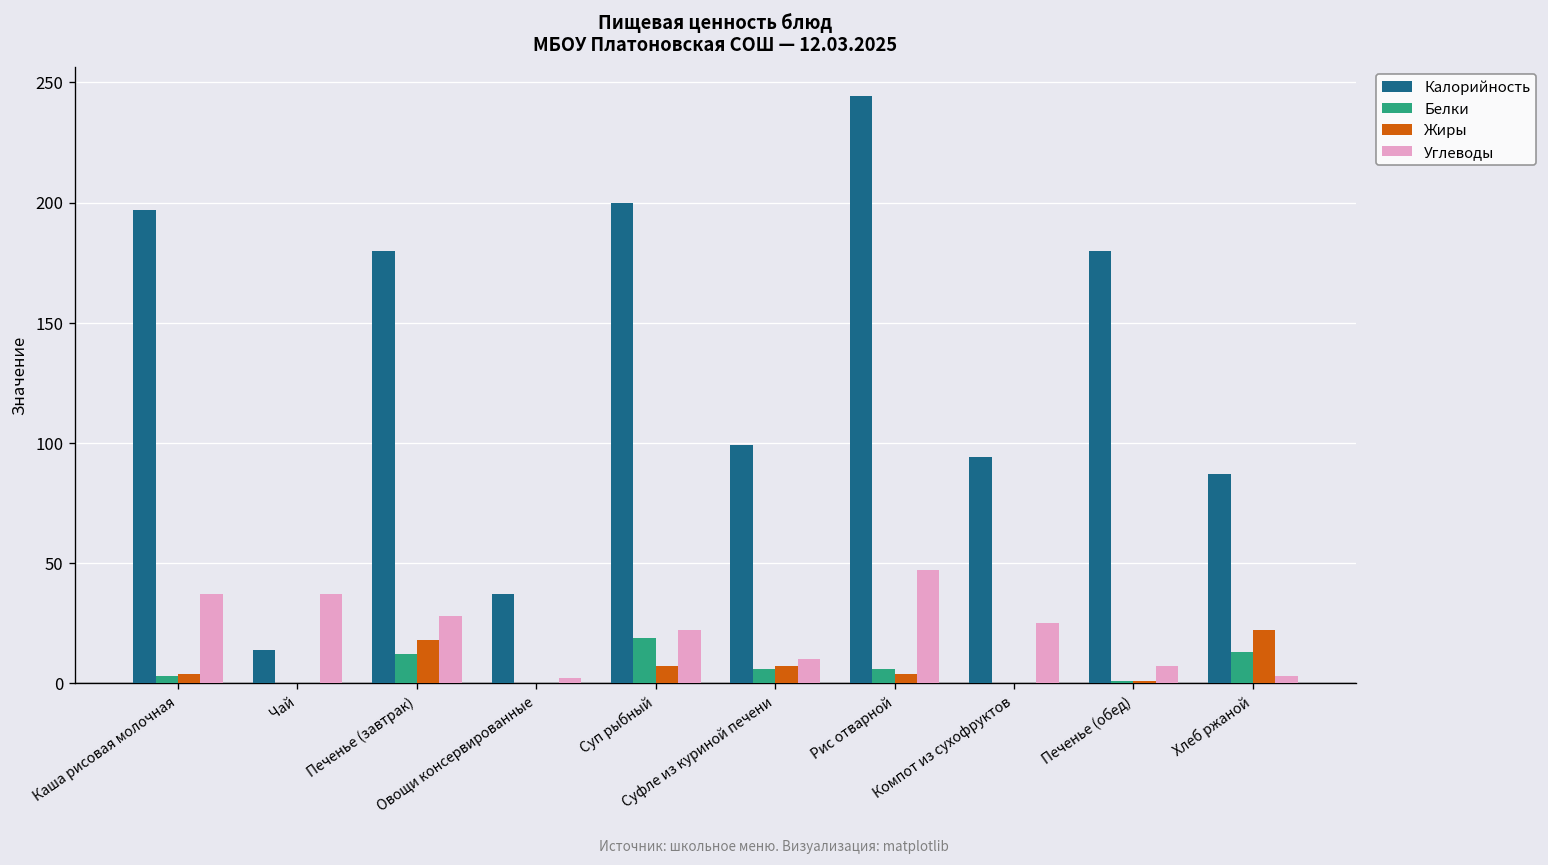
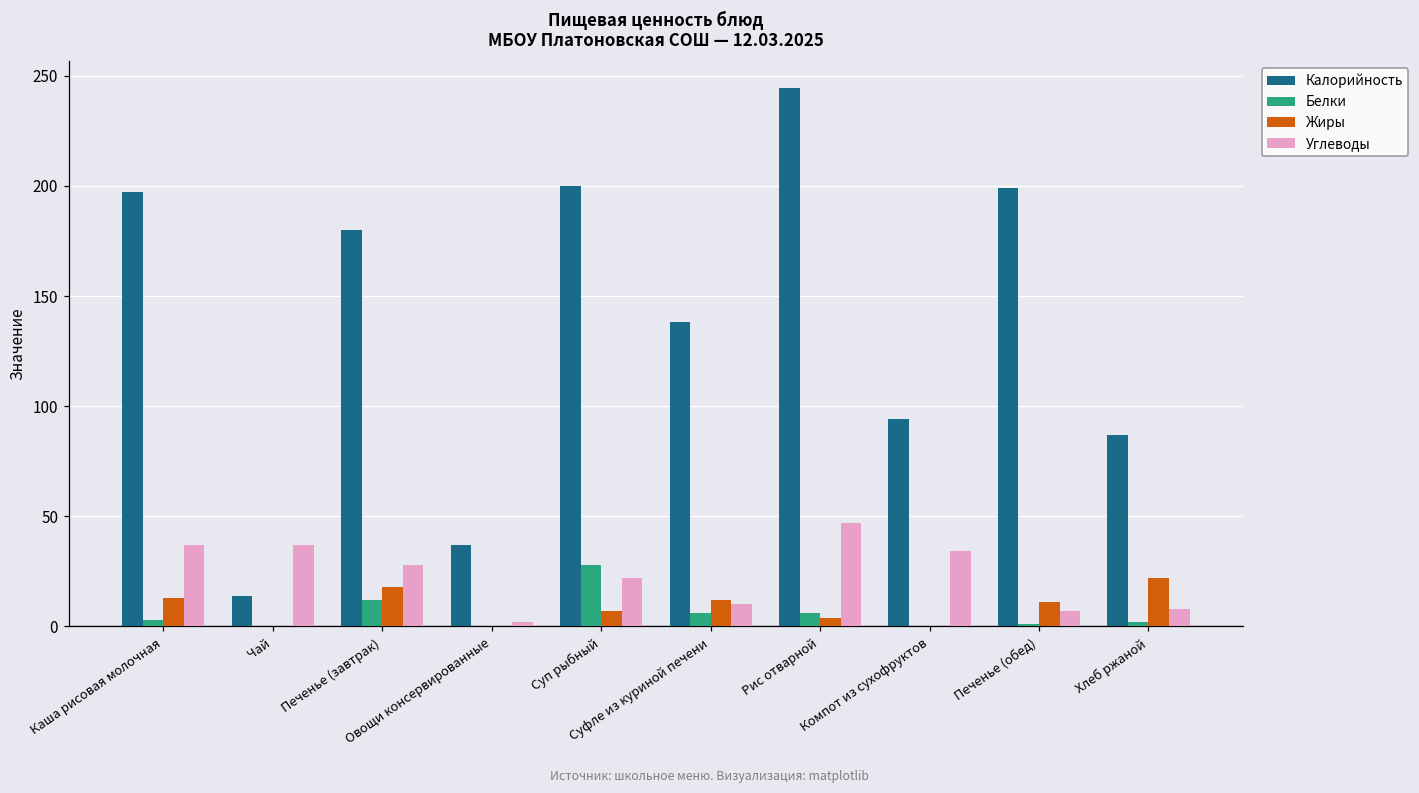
  {
    "Калорийность": {
      "Каша рисовая молочная": 197,
      "Чай": 14,
      "Печенье (завтрак)": 180,
      "Овощи консервированные": 37,
      "Суп рыбный": 200,
-     "Суфле из куриной печени": 99,
+     "Суфле из куриной печени": 138,
      "Рис отварной": 244,
      "Компот из сухофруктов": 94,
-     "Печенье (обед)": 180,
+     "Печенье (обед)": 199,
      "Хлеб ржаной": 87
    },
    "Белки": {
      "Каша рисовая молочная": 3,
      "Чай": 0,
      "Печенье (завтрак)": 12,
      "Овощи консервированные": 0,
-     "Суп рыбный": 19,
+     "Суп рыбный": 28,
      "Суфле из куриной печени": 6,
      "Рис отварной": 6,
      "Компот из сухофруктов": 0,
-     "Хлеб ржаной": 13
+     "Хлеб ржаной": 2
    },
    "Жиры": {
-     "Каша рисовая молочная": 4,
+     "Каша рисовая молочная": 13,
      "Чай": 0,
      "Печенье (завтрак)": 18,
      "Овощи консервированные": 0,
      "Суп рыбный": 7,
-     "Суфле из куриной печени": 7,
+     "Суфле из куриной печени": 12,
      "Рис отварной": 4,
      "Компот из сухофруктов": 0,
-     "Печенье (обед)": 1,
+     "Печенье (обед)": 11,
      "Хлеб ржаной": 22
    },
    "Углеводы": {
      "Каша рисовая молочная": 37,
      "Чай": 37,
      "Печенье (завтрак)": 28,
      "Овощи консервированные": 2,
      "Суп рыбный": 22,
      "Суфле из куриной печени": 10,
      "Рис отварной": 47,
-     "Компот из сухофруктов": 25,
+     "Компот из сухофруктов": 34,
      "Печенье (обед)": 7,
-     "Хлеб ржаной": 3
+     "Хлеб ржаной": 8
    }
  }
